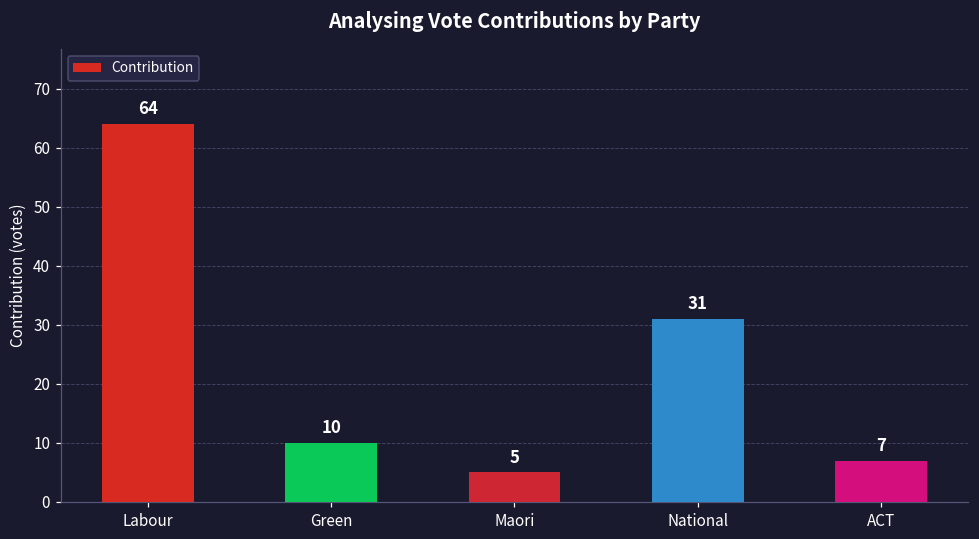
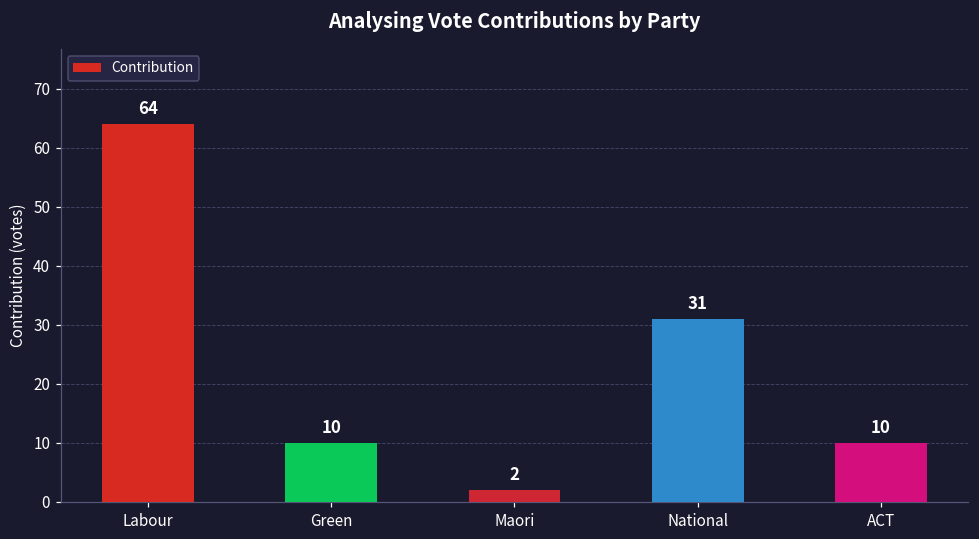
  {
    "Labour": 64,
    "Green": 10,
-   "Maori": 5,
+   "Maori": 2,
    "National": 31,
-   "ACT": 7
+   "ACT": 10
  }
